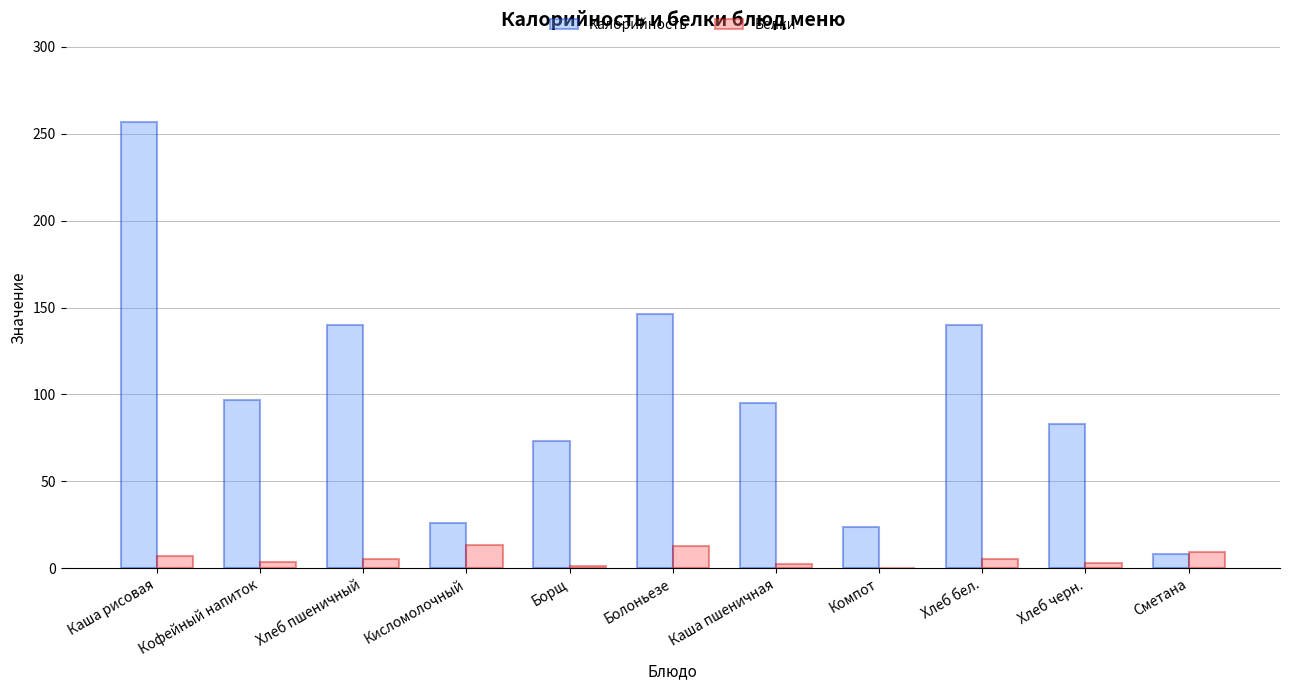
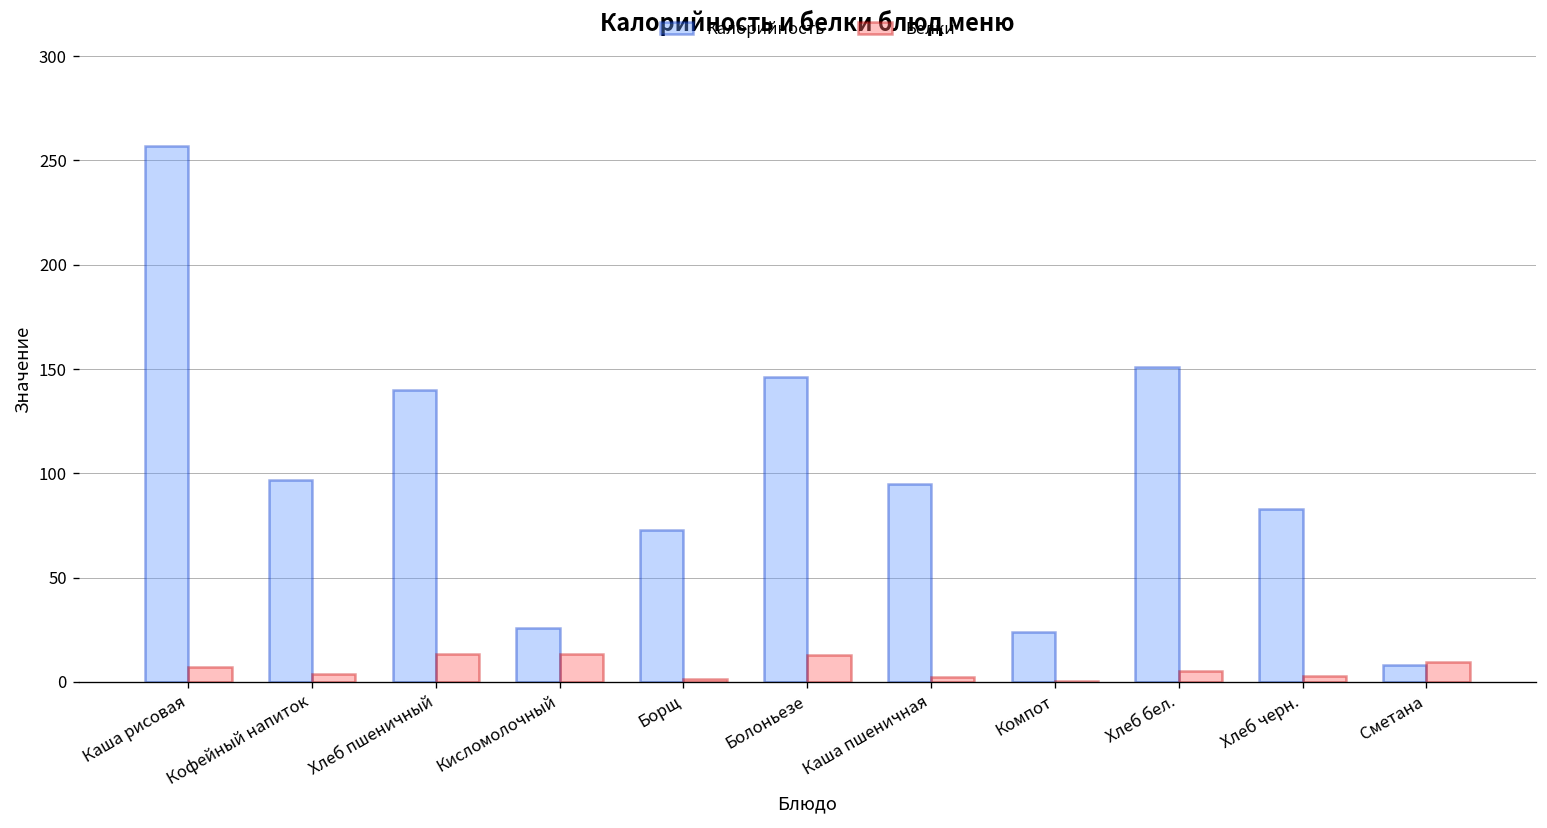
  {
    "Калорийность": {
      "Каша рисовая": 257,
      "Кофейный напиток": 97,
      "Хлеб пшеничный": 140,
      "Кисломолочный": 26,
      "Борщ": 73,
      "Болоньезе": 146,
      "Каша пшеничная": 95,
      "Компот": 24,
-     "Хлеб бел.": 140,
+     "Хлеб бел.": 151,
      "Хлеб черн.": 83,
      "Сметана": 8
    },
    "Белки": {
      "Каша рисовая": 7,
      "Кофейный напиток": 4,
-     "Хлеб пшеничный": 5,
+     "Хлеб пшеничный": 13,
      "Кисломолочный": 14,
      "Болоньезе": 13,
      "Каша пшеничная": 2,
      "Хлеб бел.": 5,
      "Хлеб черн.": 3,
      "Сметана": 10
    }
  }
